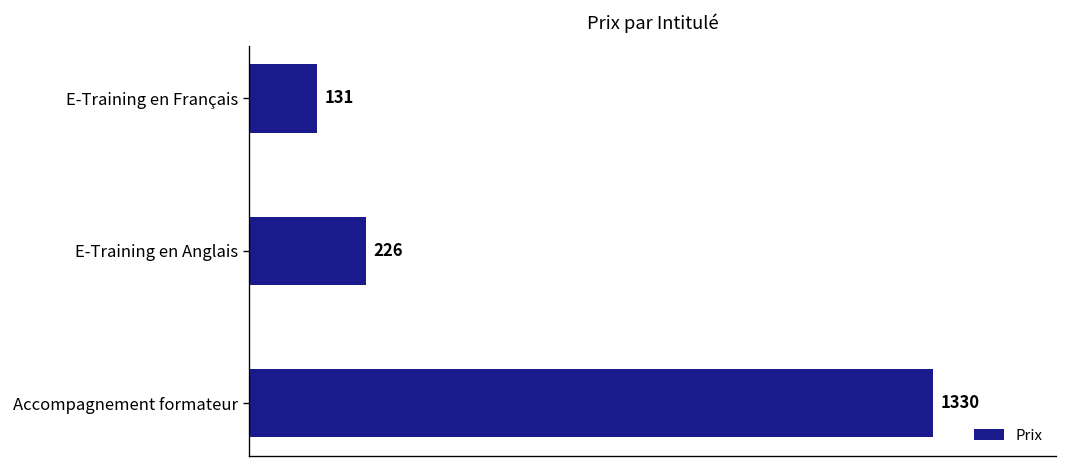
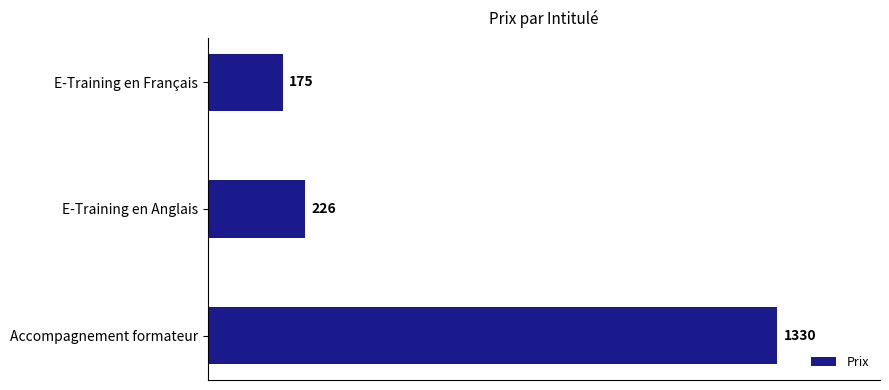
  {
-   "E-Training en Français": 131,
+   "E-Training en Français": 175,
    "E-Training en Anglais": 226,
    "Accompagnement formateur": 1330
  }
